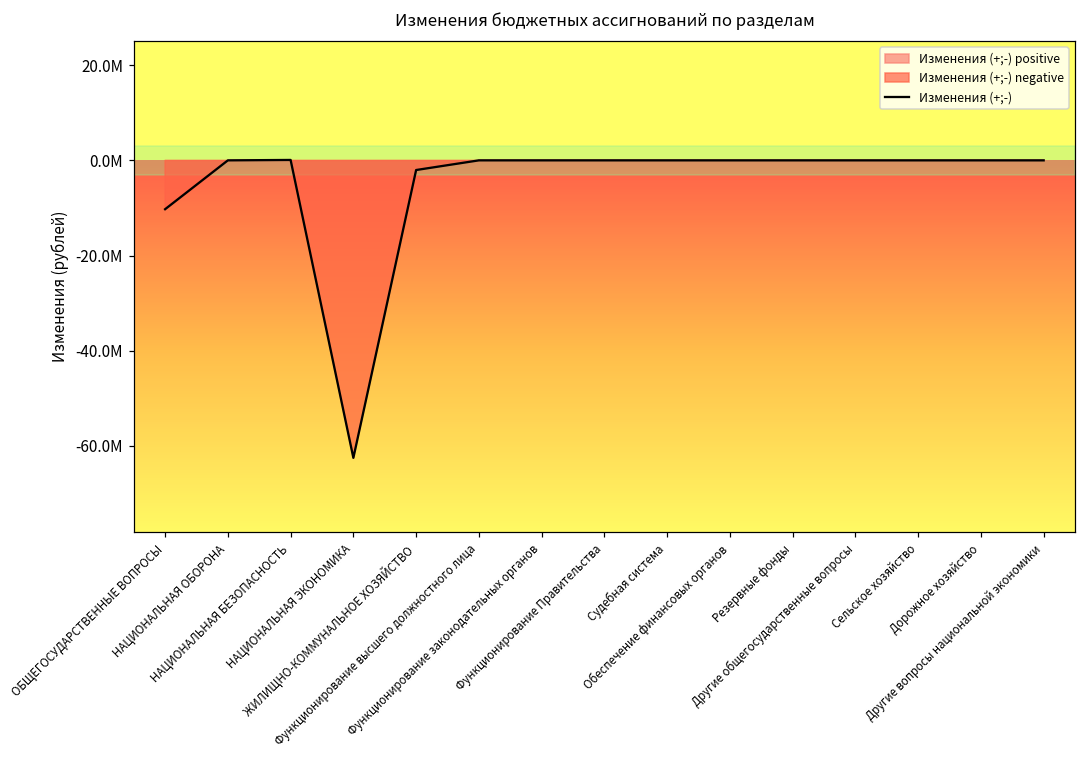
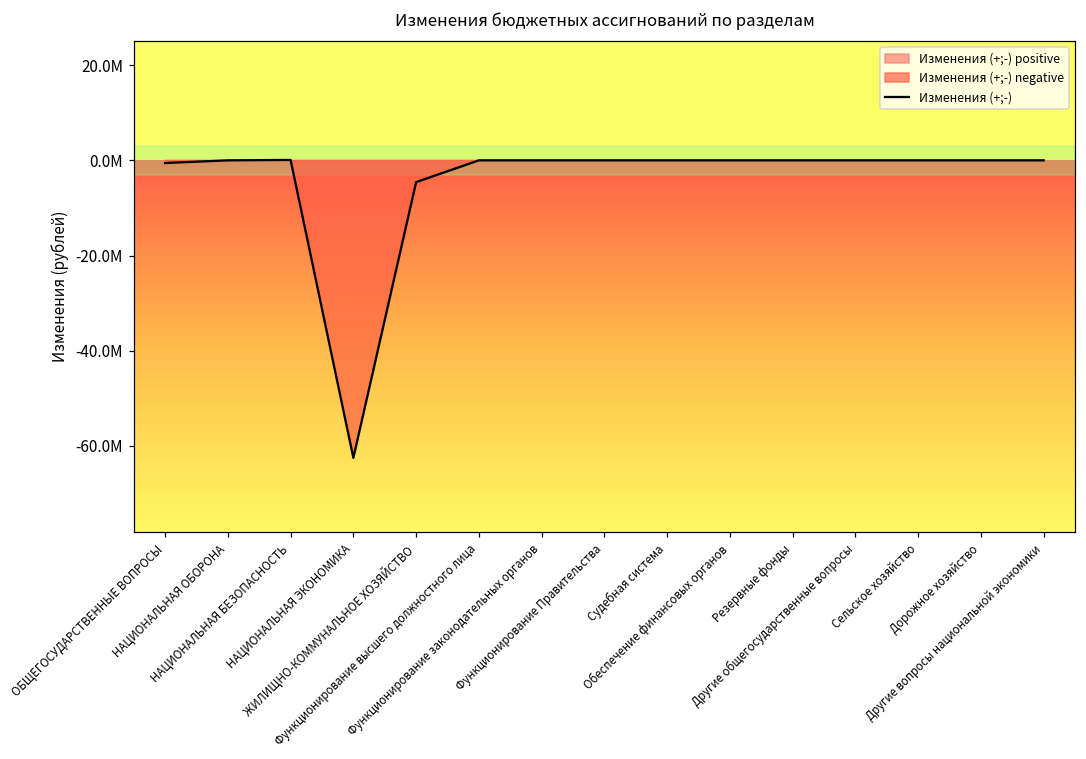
  {
-   "ОБЩЕГОСУДАРСТВЕННЫЕ ВОПРОСЫ": -10000000,
+   "ОБЩЕГОСУДАРСТВЕННЫЕ ВОПРОСЫ": -1000000,
    "НАЦИОНАЛЬНАЯ ОБОРОНА": 0,
    "НАЦИОНАЛЬНАЯ БЕЗОПАСНОСТЬ": 0,
    "НАЦИОНАЛЬНАЯ ЭКОНОМИКА": -63000000,
-   "ЖИЛИЩНО-КОММУНАЛЬНОЕ ХОЗЯЙСТВО": -2000000,
+   "ЖИЛИЩНО-КОММУНАЛЬНОЕ ХОЗЯЙСТВО": -5000000,
    "Функционирование высшего должностного лица": 0,
    "Функционирование законодательных органов": 0,
    "Функционирование Правительства": 0,
    "Судебная система": 0,
    "Обеспечение финансовых органов": 0,
    "Резервные фонды": 0,
    "Другие общегосударственные вопросы": 0,
    "Сельское хозяйство": 0,
    "Дорожное хозяйство": 0,
    "Другие вопросы национальной экономики": 0
  }
